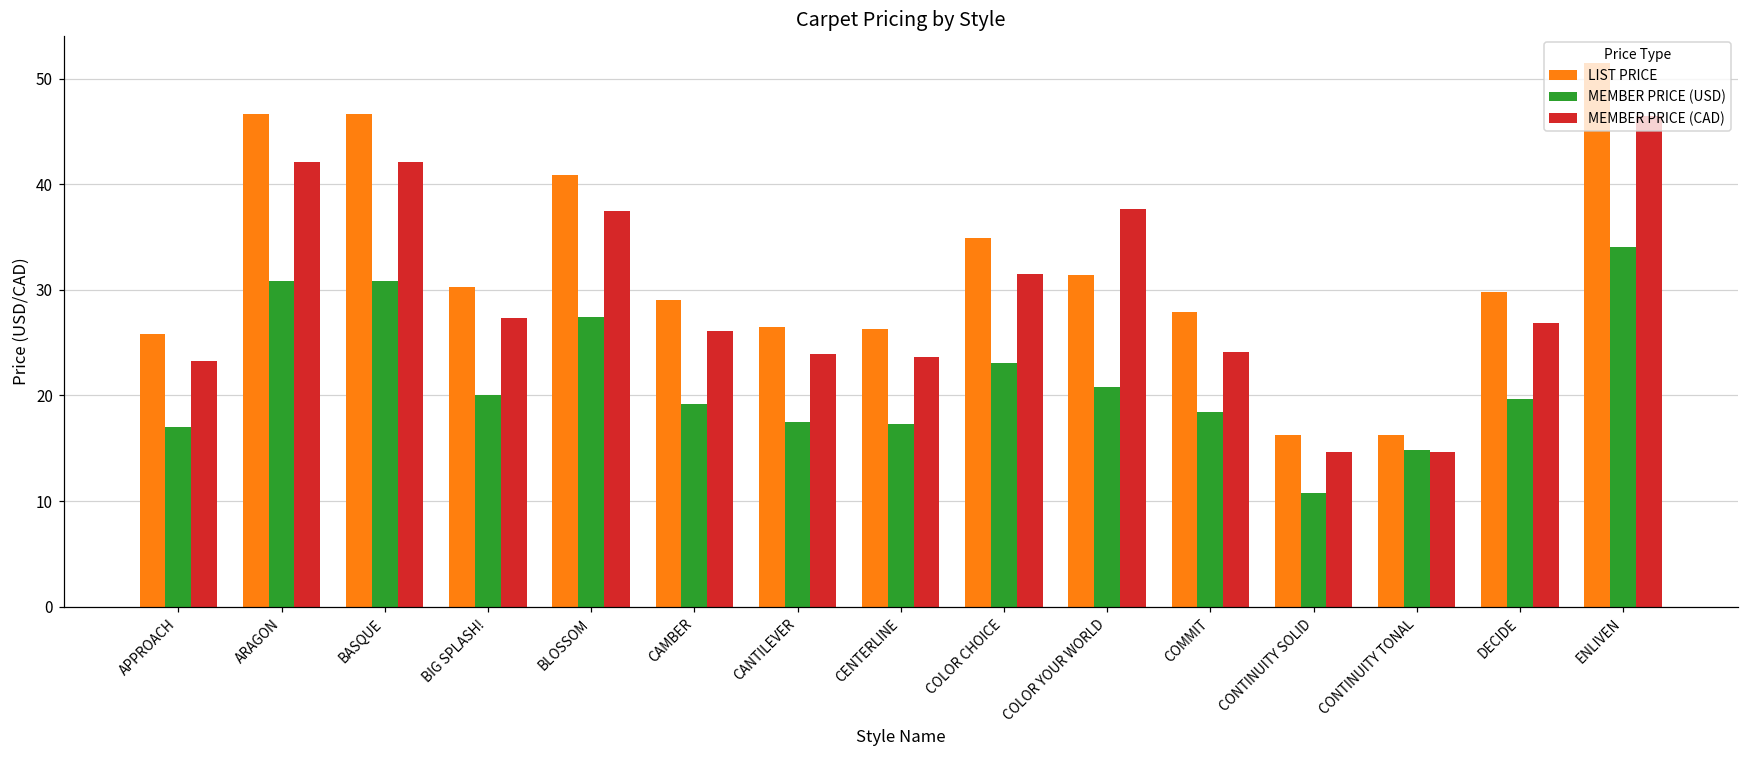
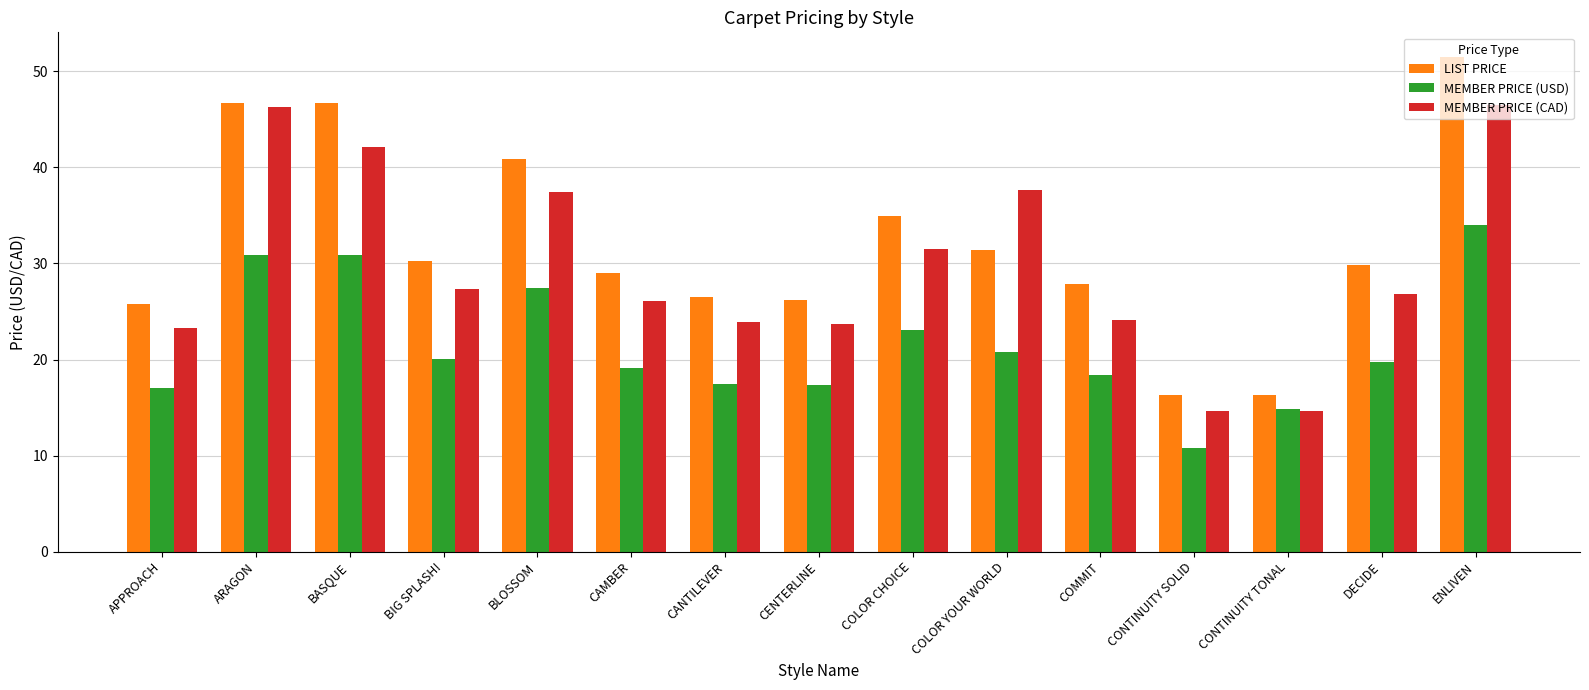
  {
    "LIST PRICE": {
      "APPROACH": 26,
      "ARAGON": 47,
      "BASQUE": 47,
      "BIG SPLASH!": 30,
      "BLOSSOM": 41,
      "CAMBER": 29,
      "CANTILEVER": 27,
      "CENTERLINE": 26,
      "COLOR CHOICE": 35,
      "COLOR YOUR WORLD": 31,
      "COMMIT": 28,
      "CONTINUITY SOLID": 16,
      "CONTINUITY TONAL": 16,
      "DECIDE": 30
    },
    "MEMBER PRICE (USD)": {
      "APPROACH": 17,
      "ARAGON": 31,
      "BASQUE": 31,
      "BIG SPLASH!": 20,
      "BLOSSOM": 27,
      "CAMBER": 19,
      "CANTILEVER": 18,
      "CENTERLINE": 17,
      "COLOR CHOICE": 23,
      "COLOR YOUR WORLD": 21,
      "COMMIT": 18,
      "CONTINUITY SOLID": 11,
      "CONTINUITY TONAL": 15,
      "DECIDE": 20,
      "ENLIVEN": 34
    },
    "MEMBER PRICE (CAD)": {
      "APPROACH": 23,
-     "ARAGON": 42,
+     "ARAGON": 46,
      "BASQUE": 42,
      "BIG SPLASH!": 27,
      "BLOSSOM": 37,
      "CAMBER": 26,
      "CANTILEVER": 24,
      "CENTERLINE": 24,
      "COLOR CHOICE": 32,
      "COLOR YOUR WORLD": 38,
      "COMMIT": 24,
      "CONTINUITY SOLID": 15,
      "CONTINUITY TONAL": 15,
      "DECIDE": 27
    }
  }
